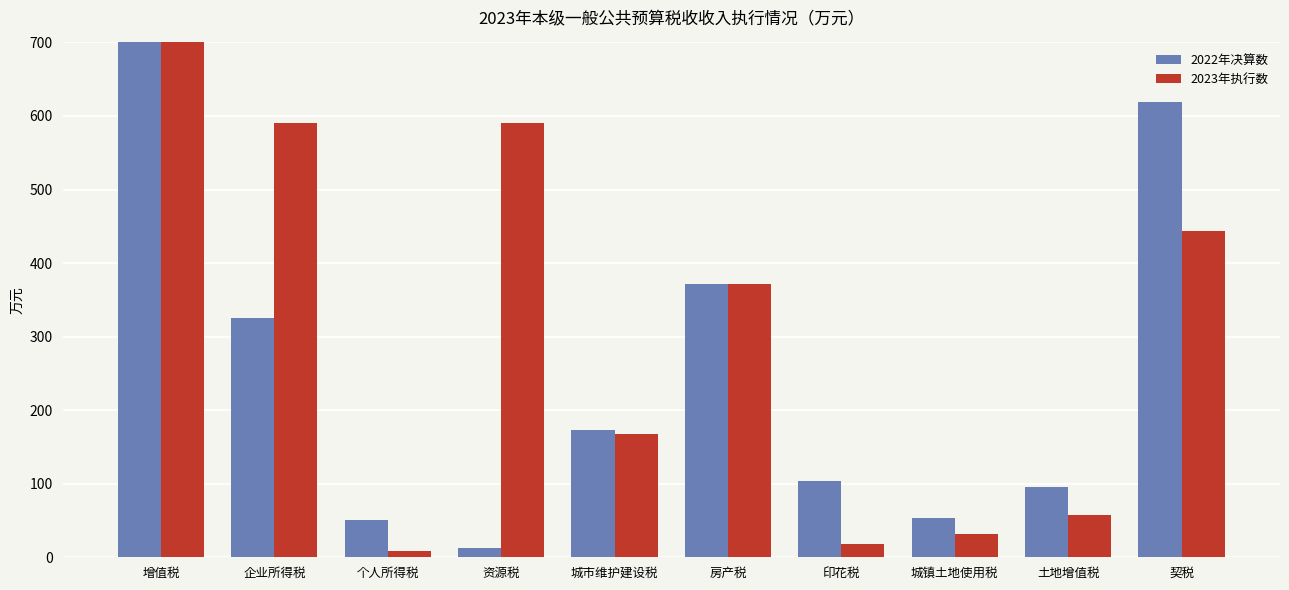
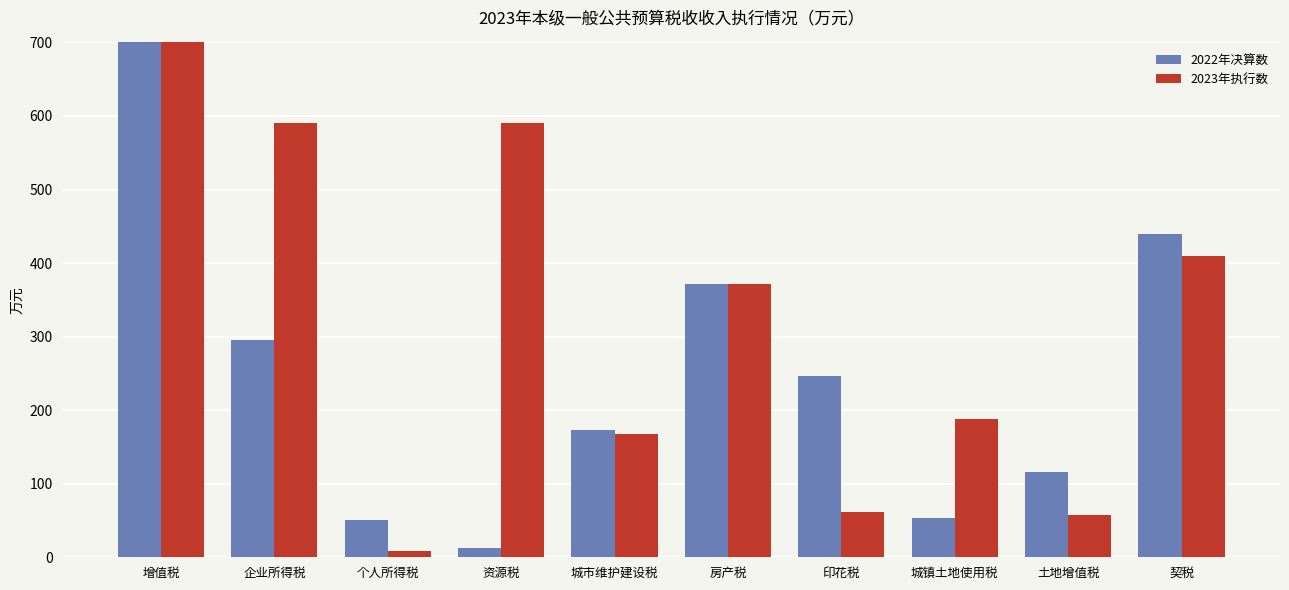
  {
    "2022年决算数": {
-     "企业所得税": 330,
+     "企业所得税": 300,
      "个人所得税": 50,
      "资源税": 10,
      "城市维护建设税": 170,
      "房产税": 370,
-     "印花税": 100,
+     "印花税": 250,
      "城镇土地使用税": 50,
-     "土地增值税": 100,
-     "契税": 620
+     "土地增值税": 120,
+     "契税": 440
    },
    "2023年执行数": {
      "企业所得税": 590,
      "个人所得税": 10,
      "资源税": 590,
      "城市维护建设税": 170,
      "房产税": 370,
-     "印花税": 20,
-     "城镇土地使用税": 30,
+     "印花税": 60,
+     "城镇土地使用税": 190,
      "土地增值税": 60,
-     "契税": 440
+     "契税": 410
    }
  }
